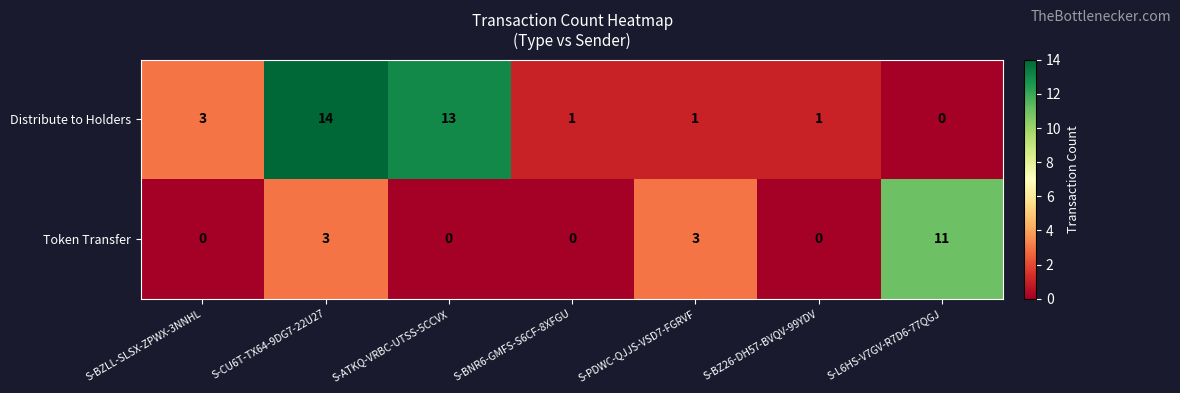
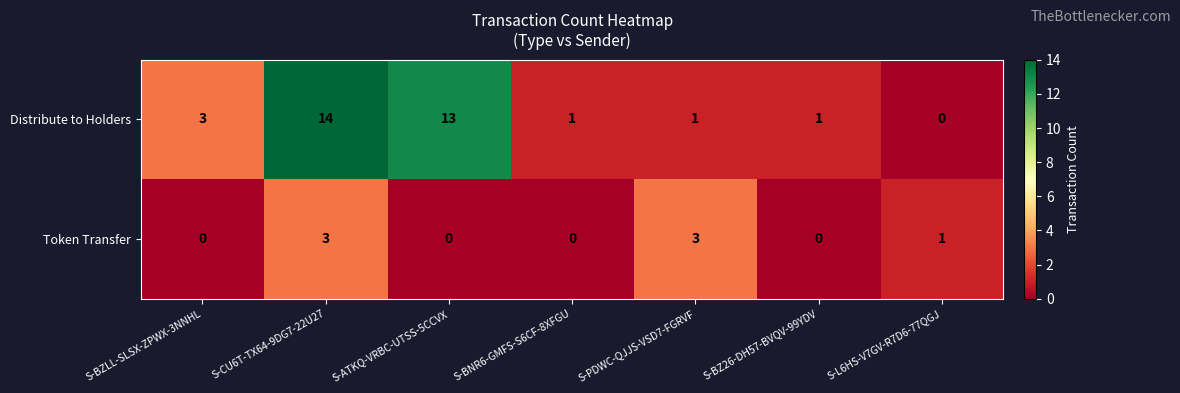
  {
    "Distribute to Holders": {
      "S-BZLL-SLSX-ZPWX-3NNHL": 3,
      "S-CU6T-TX64-9DG7-22U27": 14,
      "S-ATKQ-VRBC-UTSS-5CCVX": 13,
      "S-BNR6-GMFS-S6CF-8XFGU": 1,
      "S-PDWC-QJJS-VSD7-FGRVF": 1,
      "S-BZ26-DH57-BVQV-99YDV": 1,
      "S-L6HS-V7GV-R7D6-77QGJ": 0
    },
    "Token Transfer": {
      "S-BZLL-SLSX-ZPWX-3NNHL": 0,
      "S-CU6T-TX64-9DG7-22U27": 3,
      "S-ATKQ-VRBC-UTSS-5CCVX": 0,
      "S-BNR6-GMFS-S6CF-8XFGU": 0,
      "S-PDWC-QJJS-VSD7-FGRVF": 3,
      "S-BZ26-DH57-BVQV-99YDV": 0,
-     "S-L6HS-V7GV-R7D6-77QGJ": 11
+     "S-L6HS-V7GV-R7D6-77QGJ": 1
    }
  }
